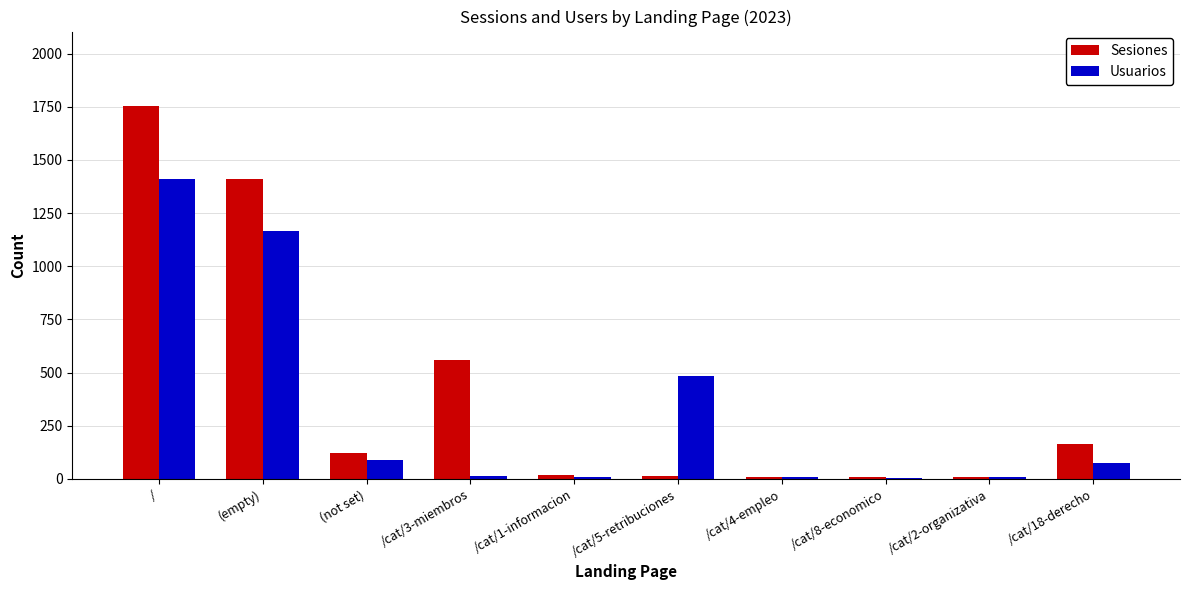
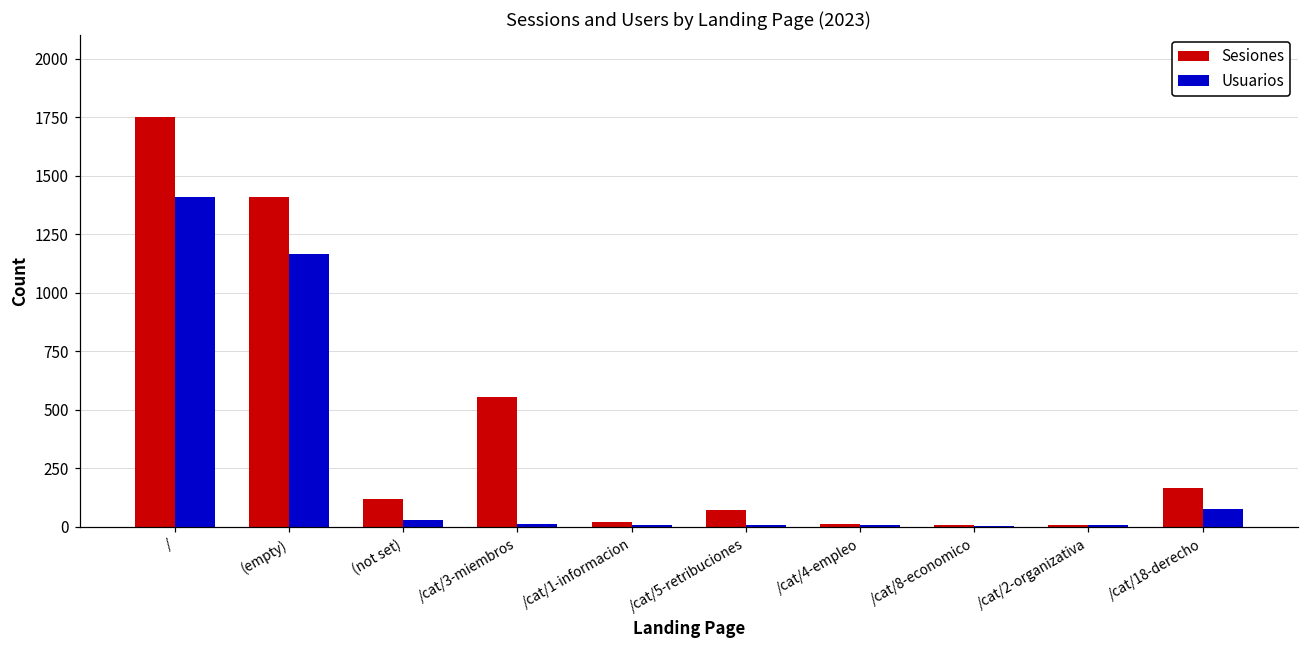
  {
    "Sesiones": {
      "/": 1750,
      "(empty)": 1410,
      "(not set)": 120,
      "/cat/3-miembros": 560,
      "/cat/1-informacion": 20,
-     "/cat/5-retribuciones": 10,
+     "/cat/5-retribuciones": 70,
      "/cat/18-derecho": 160
    },
    "Usuarios": {
      "/": 1410,
      "(empty)": 1170,
-     "(not set)": 90,
+     "(not set)": 30,
      "/cat/3-miembros": 10,
-     "/cat/5-retribuciones": 480,
+     "/cat/5-retribuciones": 10,
      "/cat/18-derecho": 80
    }
  }
